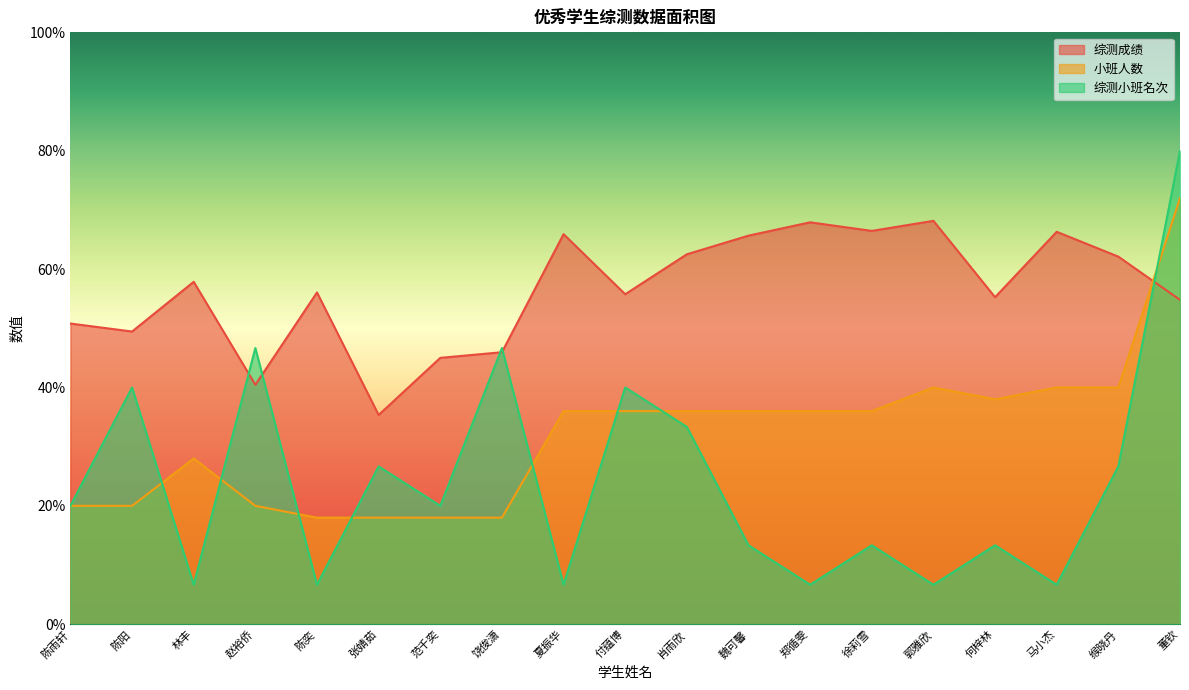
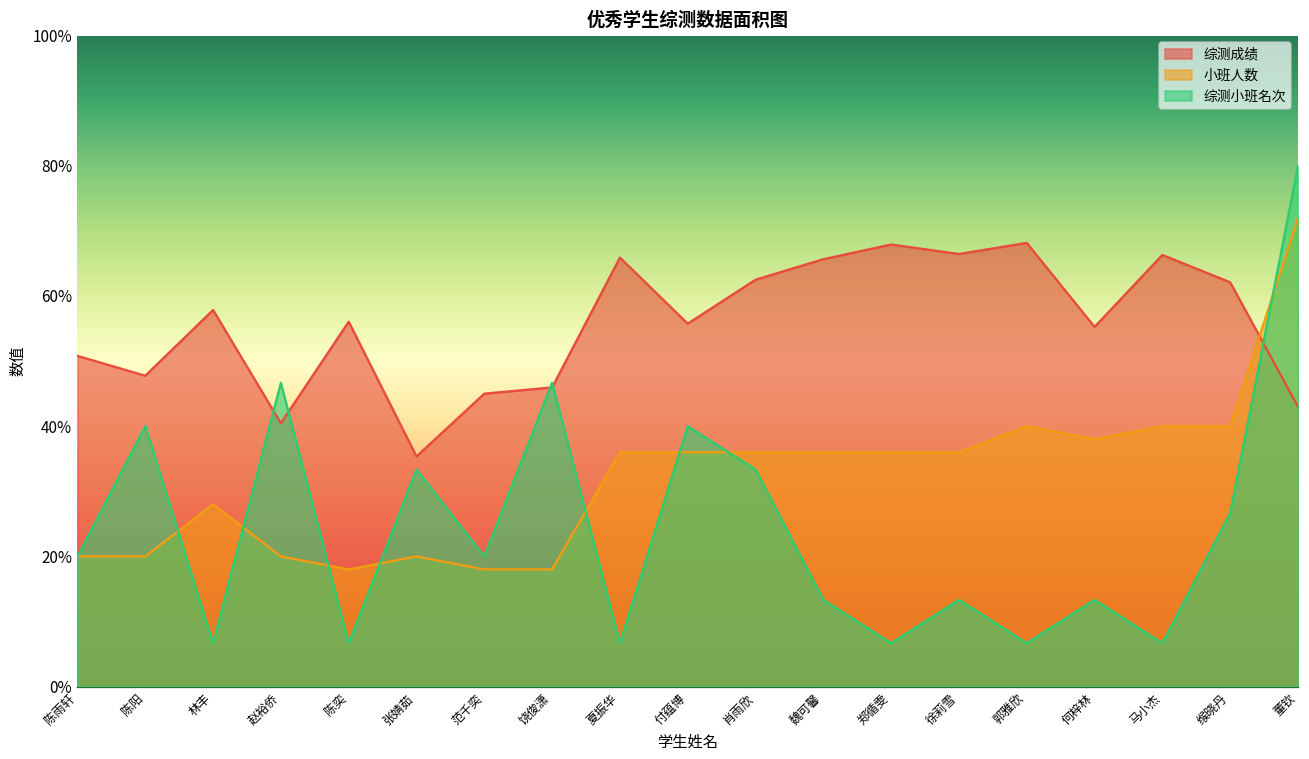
  {
    "综测成绩": {
      "陈雨轩": "51%",
-     "陈阳": "49%",
+     "陈阳": "48%",
      "林丰": "58%",
      "赵裕侨": "40%",
      "陈奕": "56%",
      "张婧茹": "35%",
      "范千奕": "45%",
      "饶俊潇": "46%",
      "夏振华": "66%",
      "付蕴博": "56%",
      "肖雨欣": "63%",
      "魏可馨": "66%",
      "郑循雯": "68%",
      "徐莉雪": "66%",
      "郭雅欣": "68%",
      "何梓林": "55%",
      "马小杰": "66%",
      "缑晓丹": "62%",
-     "董钦": "55%"
+     "董钦": "43%"
    },
    "小班人数": {
      "陈阳": "20%",
      "林丰": "28%",
      "赵裕侨": "20%",
      "陈奕": "18%",
-     "张婧茹": "18%",
+     "张婧茹": "20%",
      "范千奕": "18%",
      "饶俊潇": "18%",
      "夏振华": "36%",
      "付蕴博": "36%",
      "肖雨欣": "36%",
      "魏可馨": "36%",
      "郑循雯": "36%",
      "徐莉雪": "36%",
      "郭雅欣": "40%",
      "何梓林": "38%",
      "马小杰": "40%",
      "缑晓丹": "40%",
      "董钦": "72%"
    },
    "综测小班名次": {
      "陈阳": "40%",
      "林丰": "7%",
      "赵裕侨": "47%",
      "陈奕": "7%",
-     "张婧茹": "27%",
+     "张婧茹": "33%",
      "范千奕": "20%",
      "饶俊潇": "47%",
      "夏振华": "7%",
      "付蕴博": "40%",
      "肖雨欣": "33%",
      "魏可馨": "13%",
      "郑循雯": "7%",
      "徐莉雪": "13%",
      "郭雅欣": "7%",
      "何梓林": "13%",
      "马小杰": "7%",
      "缑晓丹": "27%",
      "董钦": "80%"
    }
  }
